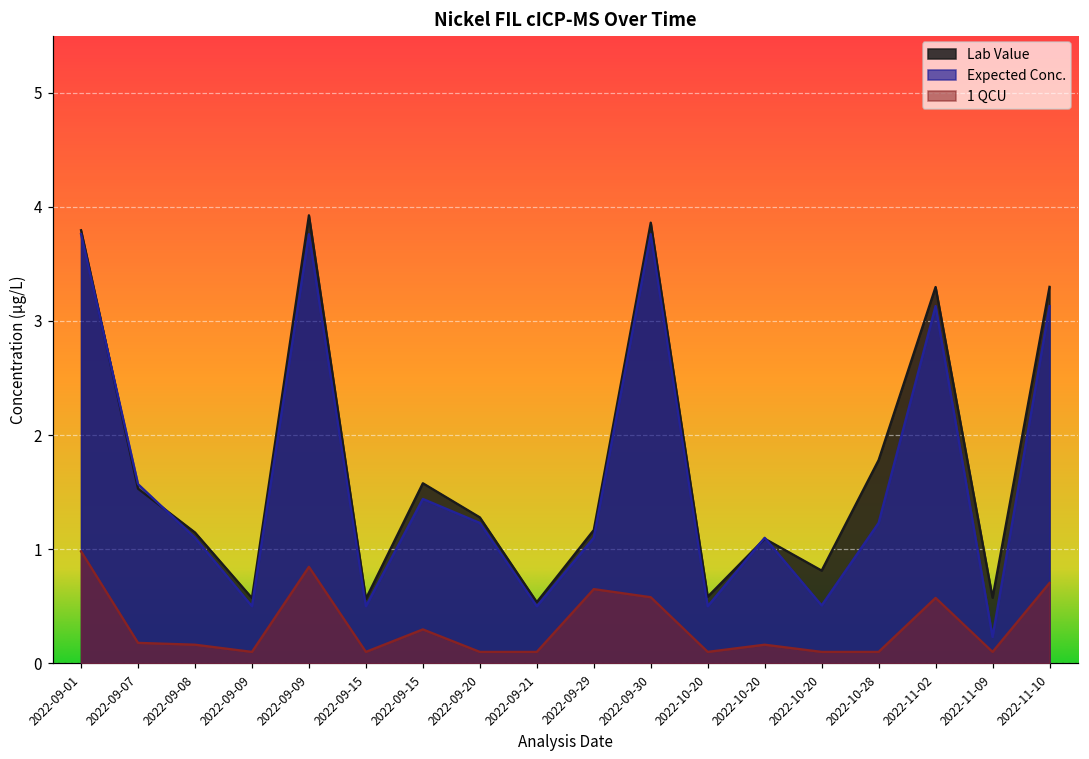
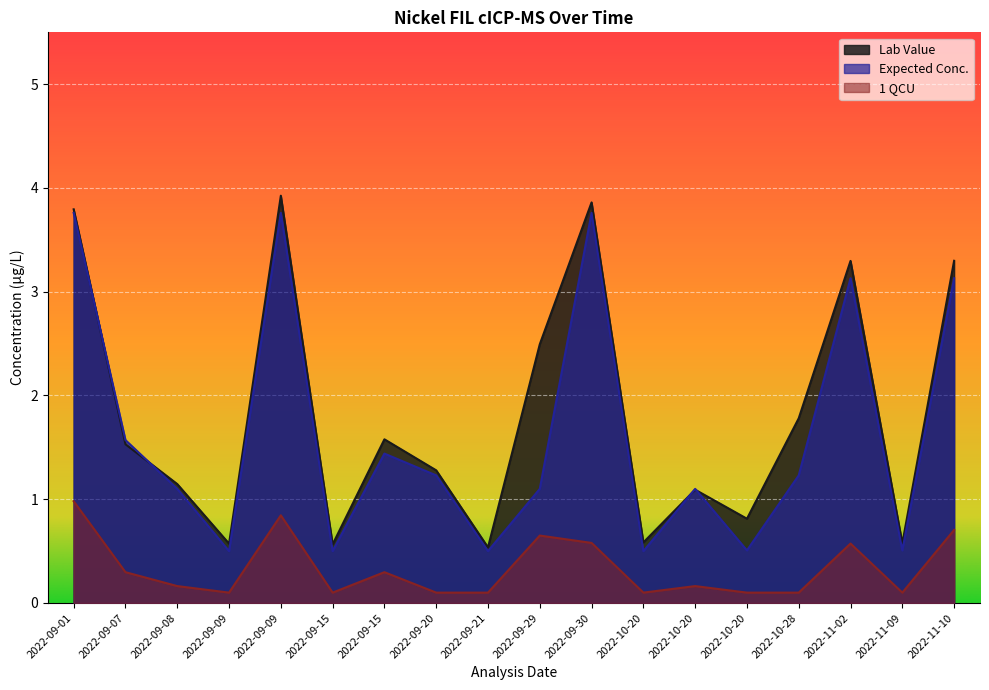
  {
    "Lab Value": {
      "2022-09-01": 3.79,
      "2022-09-07": 1.53,
      "2022-09-08": 1.15,
      "2022-09-20": 1.28,
      "2022-09-21": 0.54,
-     "2022-09-29": 1.17,
+     "2022-09-29": 2.49,
      "2022-09-30": 3.86,
      "2022-10-28": 1.78,
      "2022-11-02": 3.30,
      "2022-11-09": 0.57,
      "2022-11-10": 3.30
    },
    "Expected Conc.": {
      "2022-09-01": 3.76,
      "2022-09-07": 1.57,
      "2022-09-08": 1.10,
      "2022-09-20": 1.23,
      "2022-09-21": 0.50,
      "2022-09-29": 1.10,
      "2022-09-30": 3.76,
      "2022-10-28": 1.23,
      "2022-11-02": 3.13,
-     "2022-11-09": 0.23,
+     "2022-11-09": 0.51,
      "2022-11-10": 3.13
    },
    "1 QCU": {
      "2022-09-01": 0.98,
-     "2022-09-07": 0.18,
+     "2022-09-07": 0.30,
      "2022-09-08": 0.16,
      "2022-09-20": 0.10,
      "2022-09-21": 0.10,
      "2022-09-29": 0.65,
      "2022-09-30": 0.58,
      "2022-10-28": 0.10,
      "2022-11-02": 0.57,
      "2022-11-09": 0.10,
      "2022-11-10": 0.70
    }
  }
